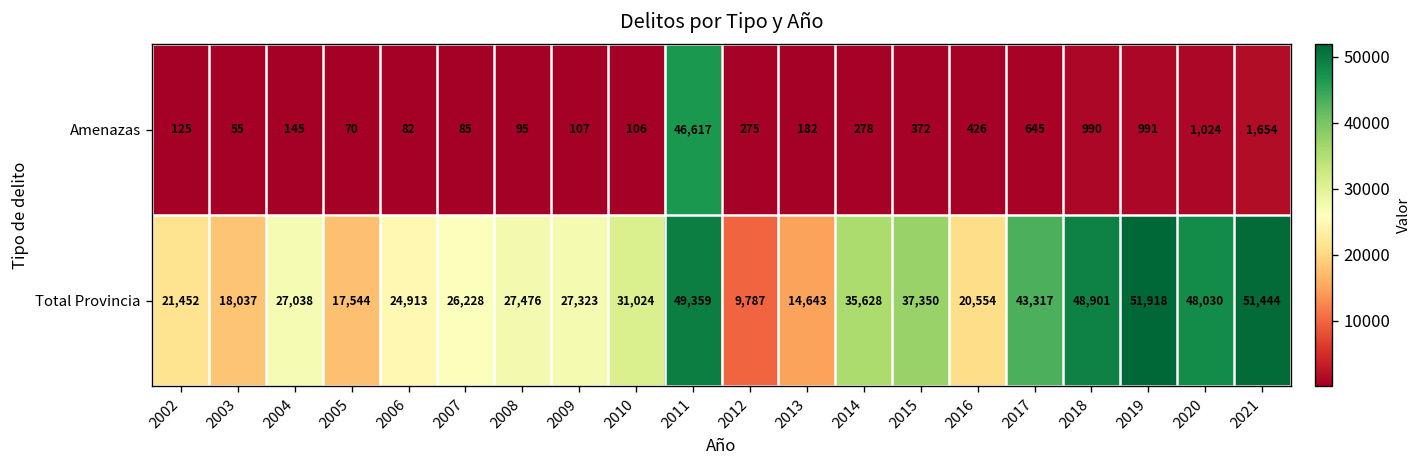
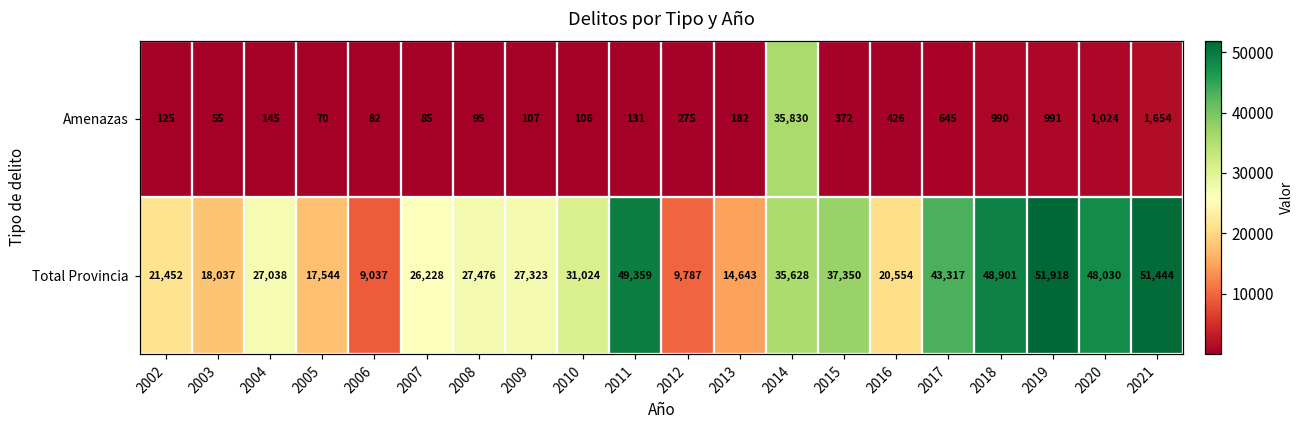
  {
    "Amenazas": {
      "2002": "125",
      "2003": "55",
      "2004": "145",
      "2005": "70",
      "2006": "82",
      "2007": "85",
      "2008": "95",
      "2009": "107",
      "2010": "106",
-     "2011": "46,617",
+     "2011": "131",
      "2012": "275",
      "2013": "182",
-     "2014": "278",
+     "2014": "35,830",
      "2015": "372",
      "2016": "426",
      "2017": "645",
      "2018": "990",
      "2019": "991",
      "2020": "1,024",
      "2021": "1,654"
    },
    "Total Provincia": {
      "2002": "21,452",
      "2003": "18,037",
      "2004": "27,038",
      "2005": "17,544",
-     "2006": "24,913",
+     "2006": "9,037",
      "2007": "26,228",
      "2008": "27,476",
      "2009": "27,323",
      "2010": "31,024",
      "2011": "49,359",
      "2012": "9,787",
      "2013": "14,643",
      "2014": "35,628",
      "2015": "37,350",
      "2016": "20,554",
      "2017": "43,317",
      "2018": "48,901",
      "2019": "51,918",
      "2020": "48,030",
      "2021": "51,444"
    }
  }
